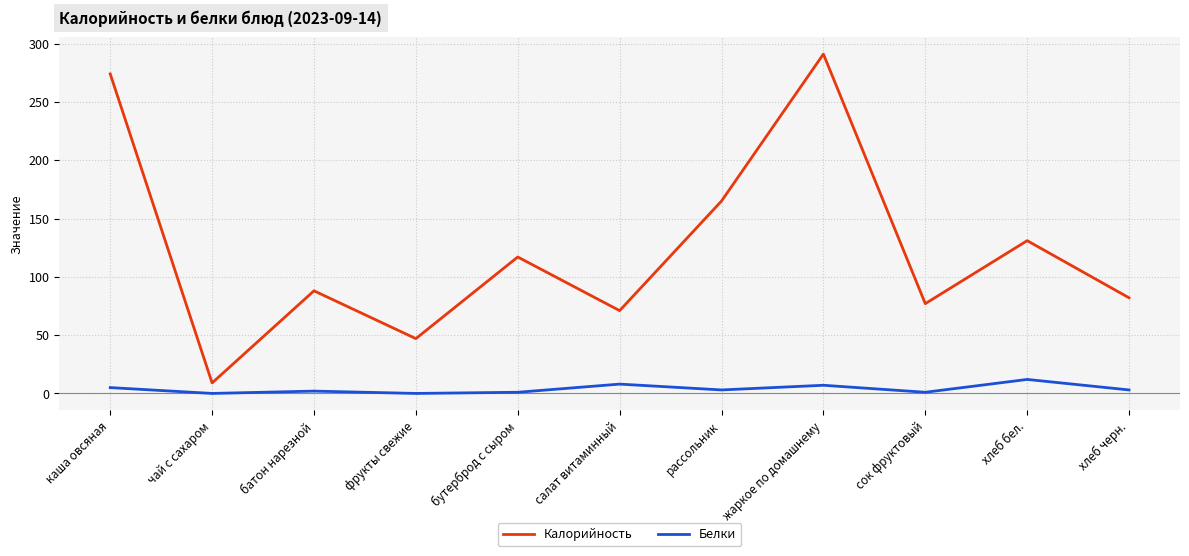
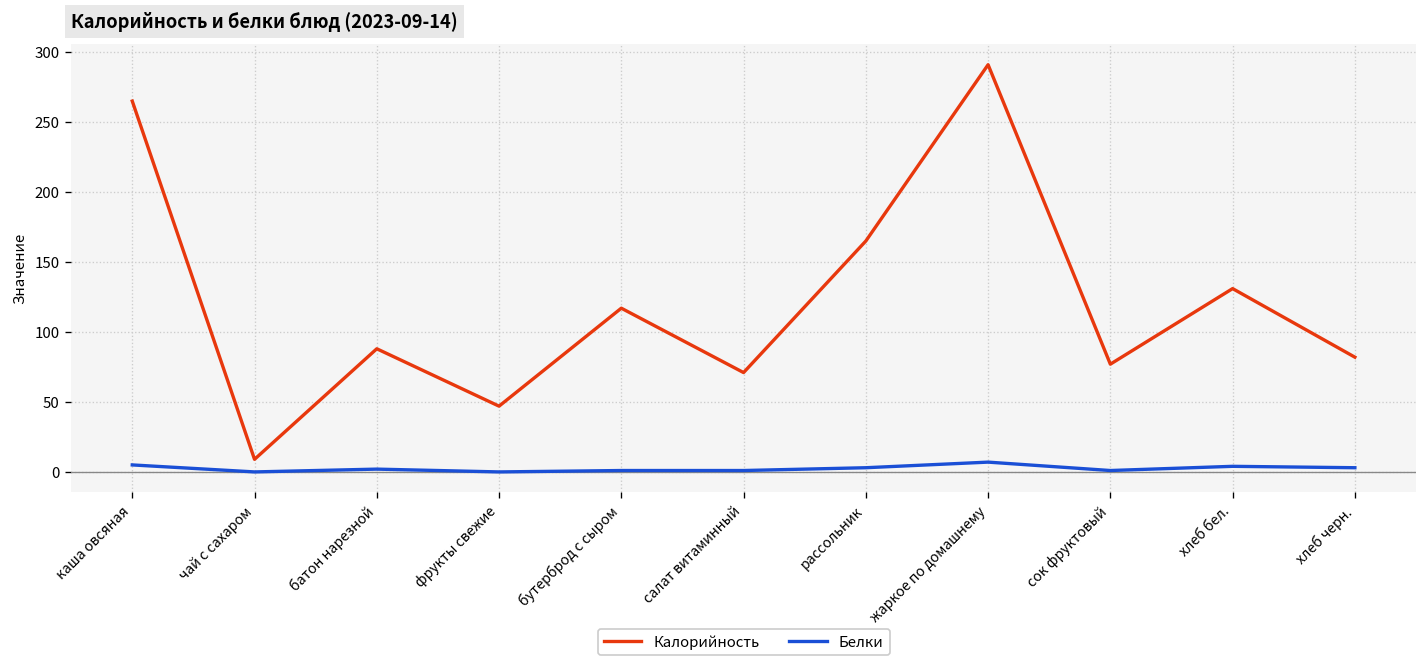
  {
    "Калорийность": {
-     "каша овсяная": 274,
+     "каша овсяная": 265,
      "чай с сахаром": 9,
      "батон нарезной": 88,
      "фрукты свежие": 47,
      "бутерброд с сыром": 117,
      "салат витаминный": 71,
      "рассольник": 165,
      "жаркое по домашнему": 291,
      "сок фруктовый": 77,
      "хлеб бел.": 131,
      "хлеб черн.": 82
    },
    "Белки": {
      "каша овсяная": 5,
      "чай с сахаром": 0,
      "батон нарезной": 2,
      "фрукты свежие": 0,
      "бутерброд с сыром": 1,
-     "салат витаминный": 8,
+     "салат витаминный": 1,
      "рассольник": 3,
      "жаркое по домашнему": 7,
      "сок фруктовый": 1,
-     "хлеб бел.": 12,
+     "хлеб бел.": 4,
      "хлеб черн.": 3
    }
  }
